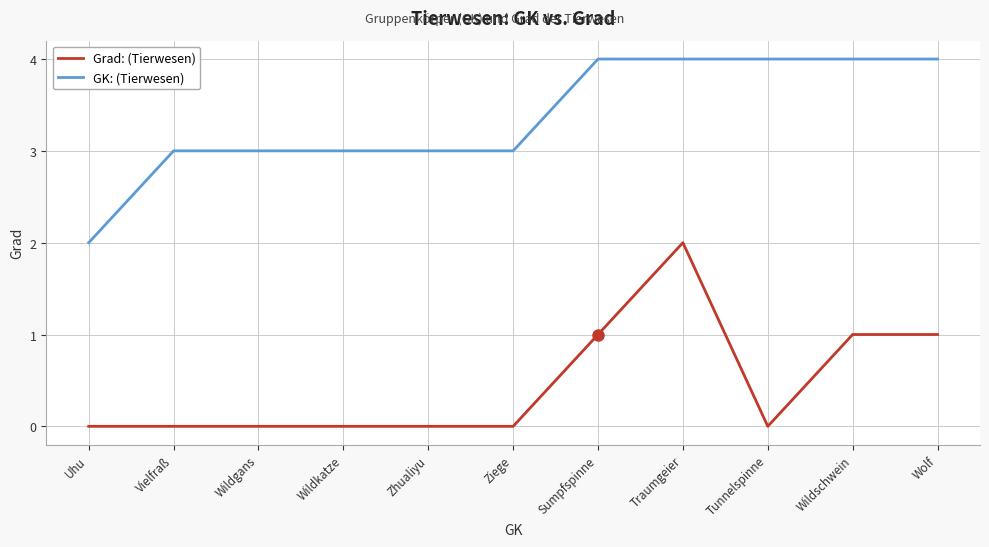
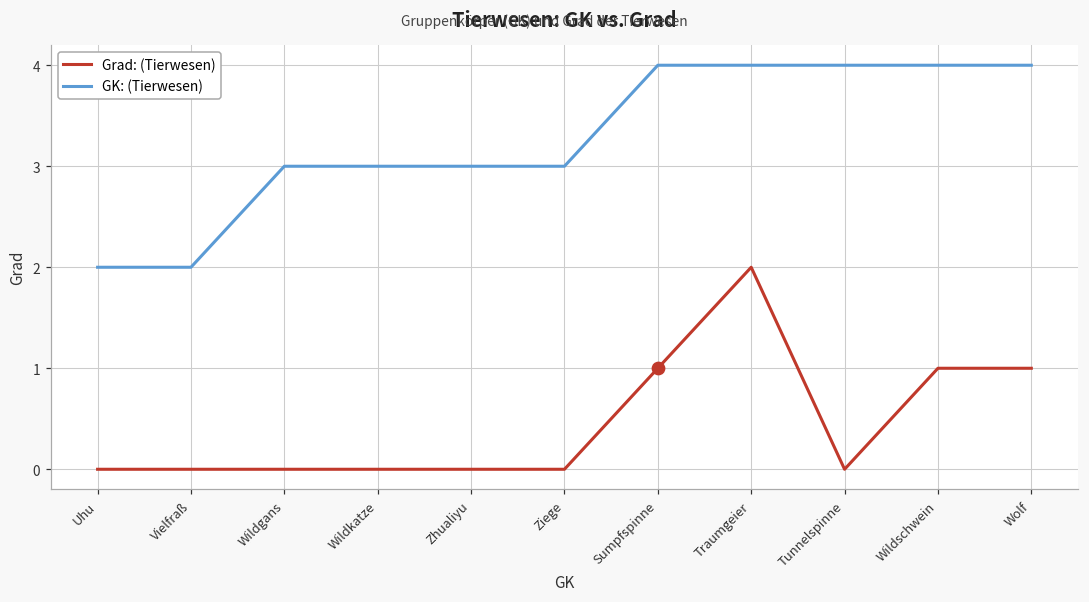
  {
    "GK: (Tierwesen)": {
      "Uhu": 2,
-     "Vielfraß": 3,
+     "Vielfraß": 2,
      "Wildgans": 3,
      "Wildkatze": 3,
      "Zhualiyu": 3,
      "Ziege": 3,
      "Sumpfspinne": 4,
      "Traumgeier": 4,
      "Tunnelspinne": 4,
      "Wildschwein": 4,
      "Wolf": 4
    }
  }
